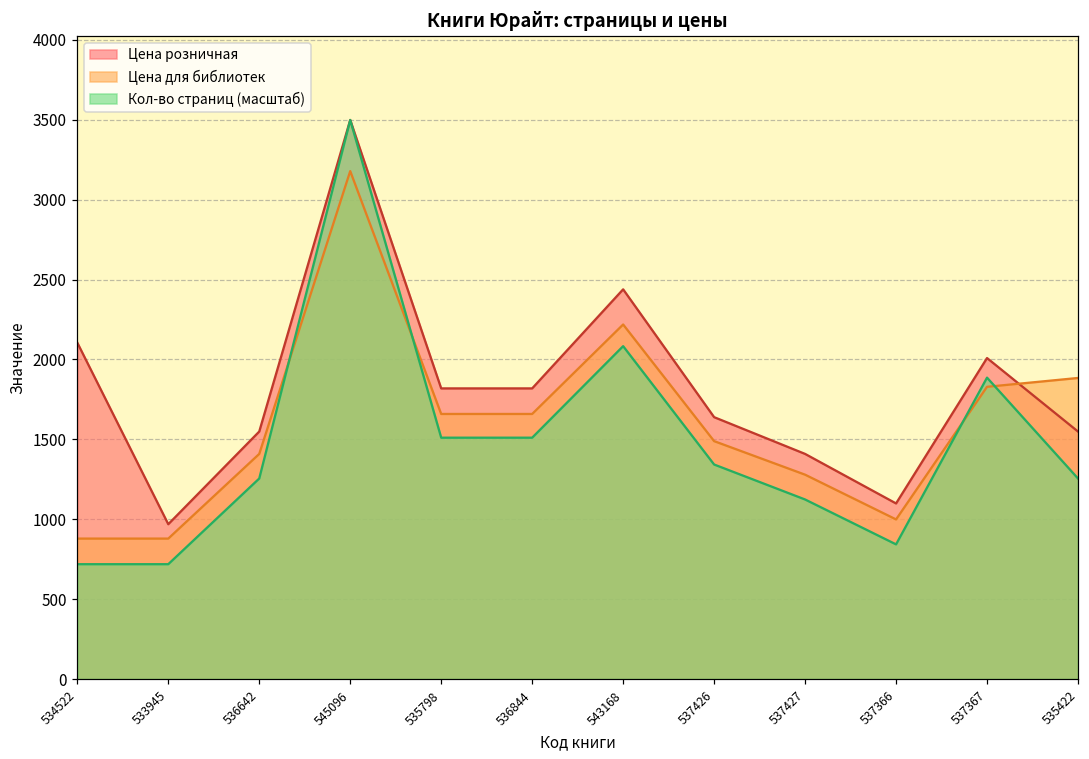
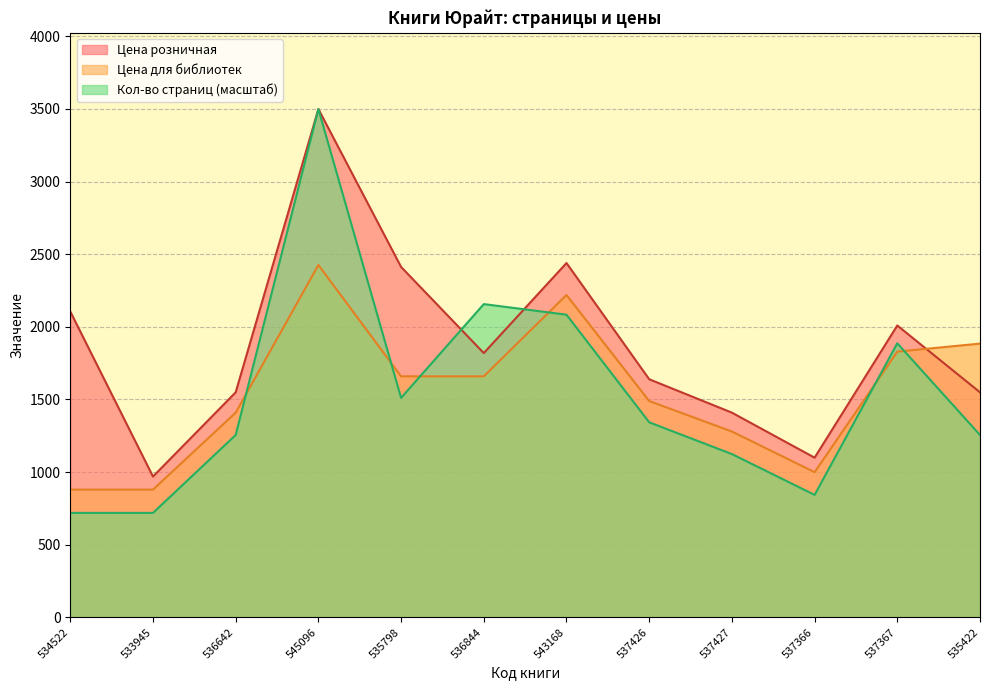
  {
    "Цена розничная": {
      "534522": 2110,
      "533945": 970,
      "536642": 1550,
-     "535798": 1820,
+     "535798": 2410,
      "536844": 1820,
      "543168": 2440,
      "537426": 1640,
      "537427": 1410,
      "537366": 1100,
      "537367": 2010,
      "535422": 1550
    },
    "Цена для библиотек": {
      "534522": 880,
      "533945": 880,
      "536642": 1410,
-     "545096": 3180,
+     "545096": 2430,
      "535798": 1660,
      "536844": 1660,
      "543168": 2220,
      "537426": 1490,
      "537427": 1280,
      "537366": 1000,
      "537367": 1830,
      "535422": 1880
    },
    "Кол-во страниц (масштаб)": {
      "534522": 720,
      "533945": 720,
      "536642": 1260,
      "535798": 1510,
-     "536844": 1510,
+     "536844": 2160,
      "543168": 2080,
      "537426": 1340,
      "537427": 1120,
      "537366": 840,
      "537367": 1890,
      "535422": 1260
    }
  }
